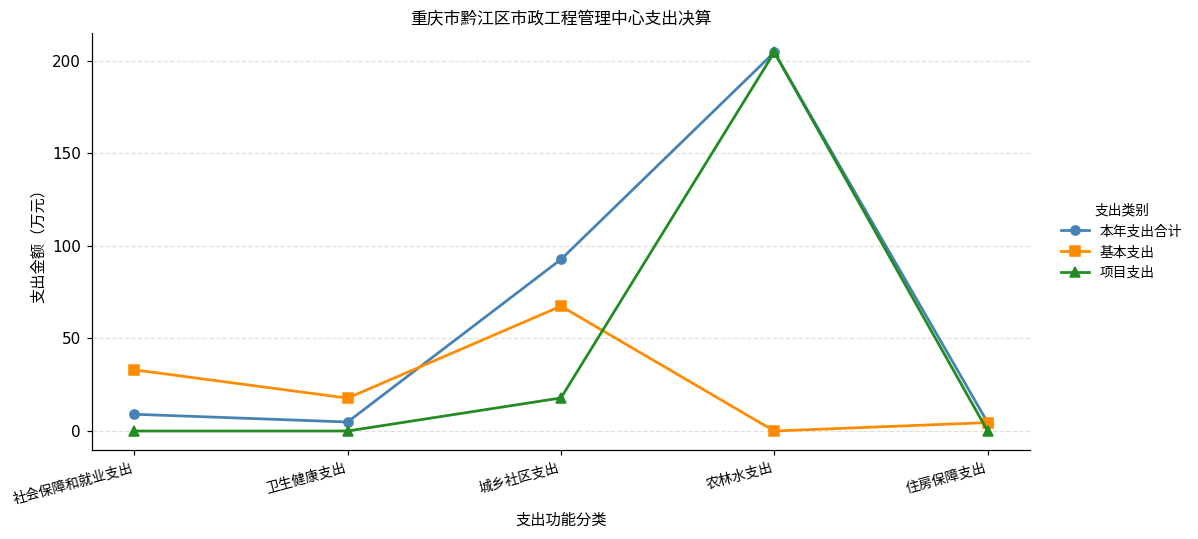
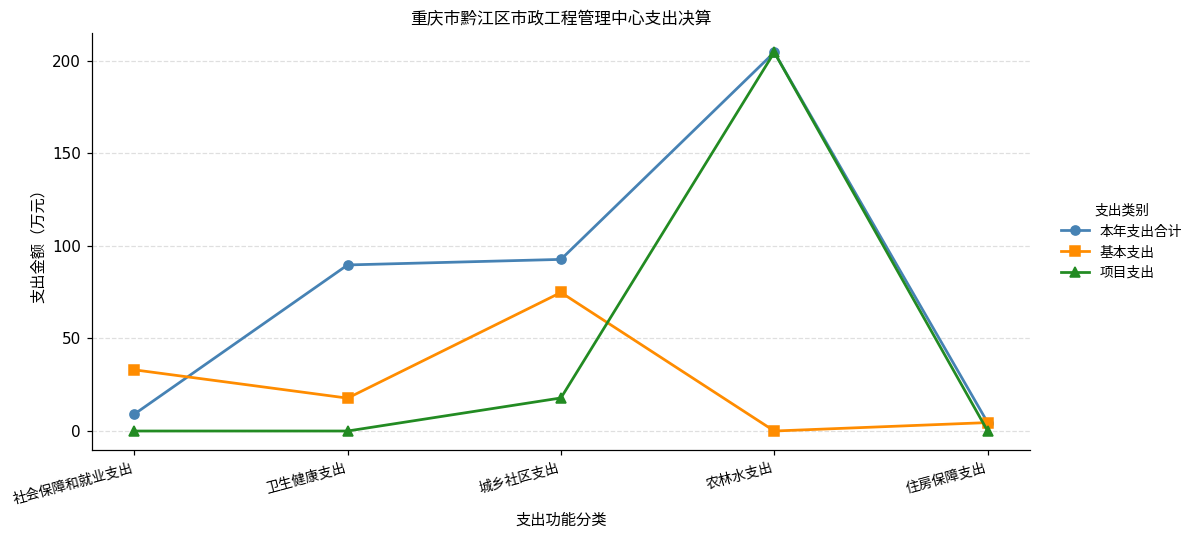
  {
    "本年支出合计": {
      "社会保障和就业支出": 9,
-     "卫生健康支出": 5,
+     "卫生健康支出": 90,
      "城乡社区支出": 93
    },
    "基本支出": {
      "社会保障和就业支出": 33,
      "卫生健康支出": 18,
-     "城乡社区支出": 67,
+     "城乡社区支出": 75,
      "农林水支出": 0
    },
    "项目支出": {
      "社会保障和就业支出": 0,
      "卫生健康支出": 0,
      "城乡社区支出": 18,
      "住房保障支出": 0
    }
  }
